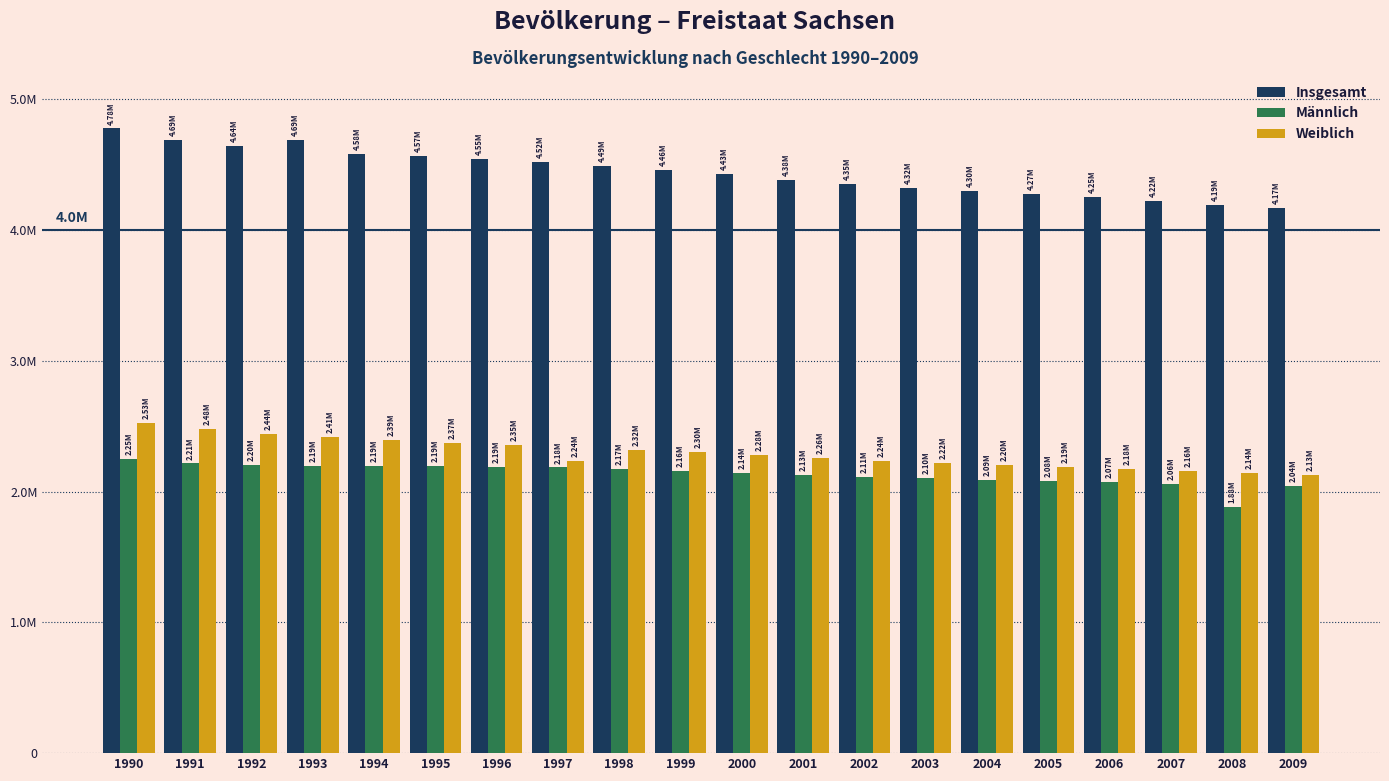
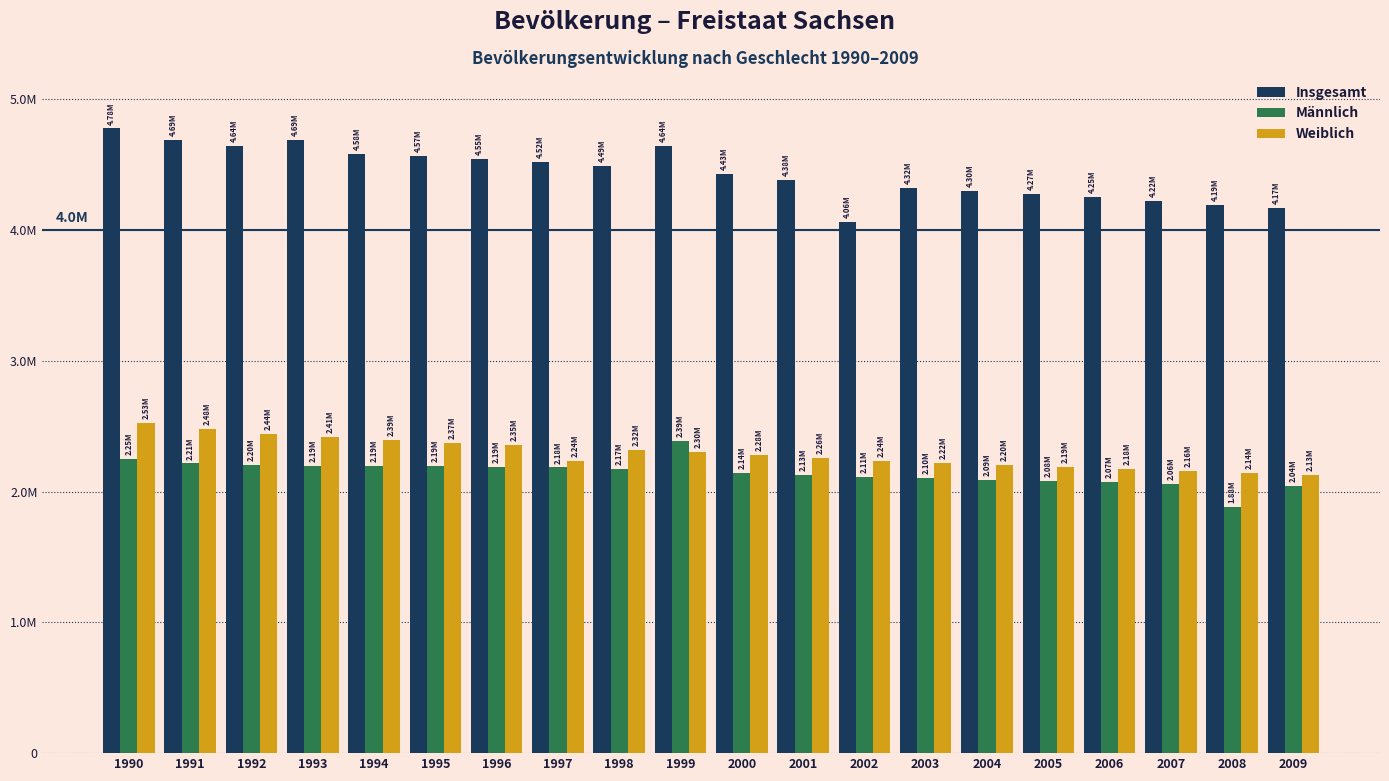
  {
    "Insgesamt": {
      "1990": "4.78M",
      "1991": "4.69M",
      "1992": "4.64M",
      "1993": "4.69M",
      "1994": "4.58M",
      "1995": "4.57M",
      "1996": "4.55M",
      "1997": "4.52M",
      "1998": "4.49M",
-     "1999": "4.46M",
+     "1999": "4.64M",
      "2000": "4.43M",
      "2001": "4.38M",
-     "2002": "4.35M",
+     "2002": "4.06M",
      "2003": "4.32M",
      "2004": "4.30M",
      "2005": "4.27M",
      "2006": "4.25M",
      "2007": "4.22M",
      "2008": "4.19M",
      "2009": "4.17M"
    },
    "Männlich": {
      "1990": "2.25M",
      "1991": "2.21M",
      "1992": "2.20M",
      "1993": "2.19M",
      "1994": "2.19M",
      "1995": "2.19M",
      "1996": "2.19M",
      "1997": "2.18M",
      "1998": "2.17M",
-     "1999": "2.16M",
+     "1999": "2.39M",
      "2000": "2.14M",
      "2001": "2.13M",
      "2002": "2.11M",
      "2003": "2.10M",
      "2004": "2.09M",
      "2005": "2.08M",
      "2006": "2.07M",
      "2007": "2.06M",
      "2008": "1.88M",
      "2009": "2.04M"
    },
    "Weiblich": {
      "1990": "2.53M",
      "1991": "2.48M",
      "1992": "2.44M",
      "1993": "2.41M",
      "1994": "2.39M",
      "1995": "2.37M",
      "1996": "2.35M",
      "1997": "2.24M",
      "1998": "2.32M",
      "1999": "2.30M",
      "2000": "2.28M",
      "2001": "2.26M",
      "2002": "2.24M",
      "2003": "2.22M",
      "2004": "2.20M",
      "2005": "2.19M",
      "2006": "2.18M",
      "2007": "2.16M",
      "2008": "2.14M",
      "2009": "2.13M"
    }
  }
